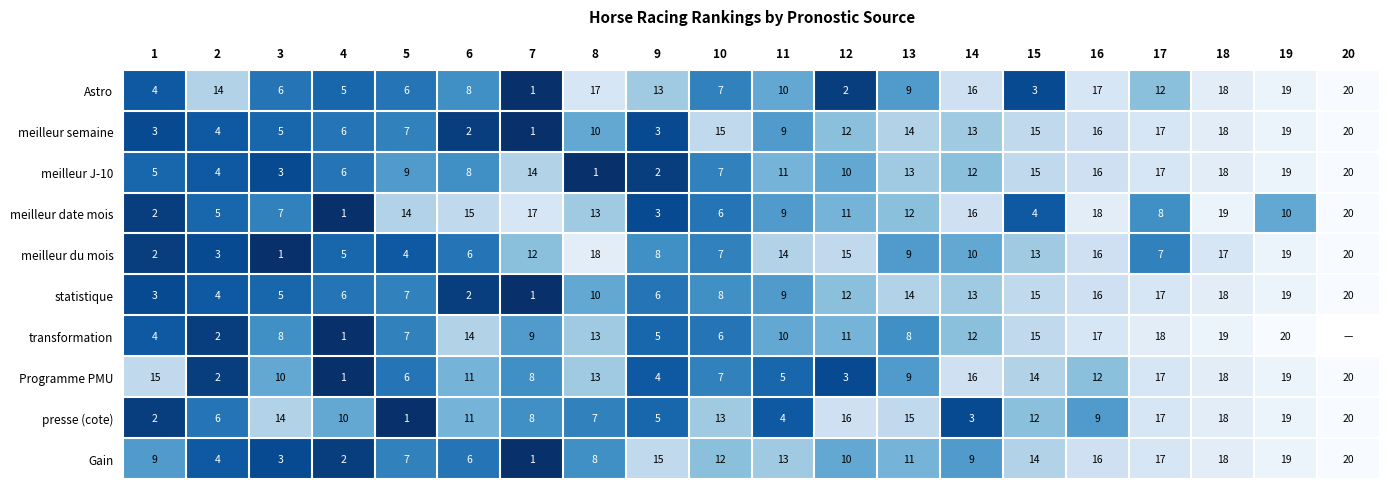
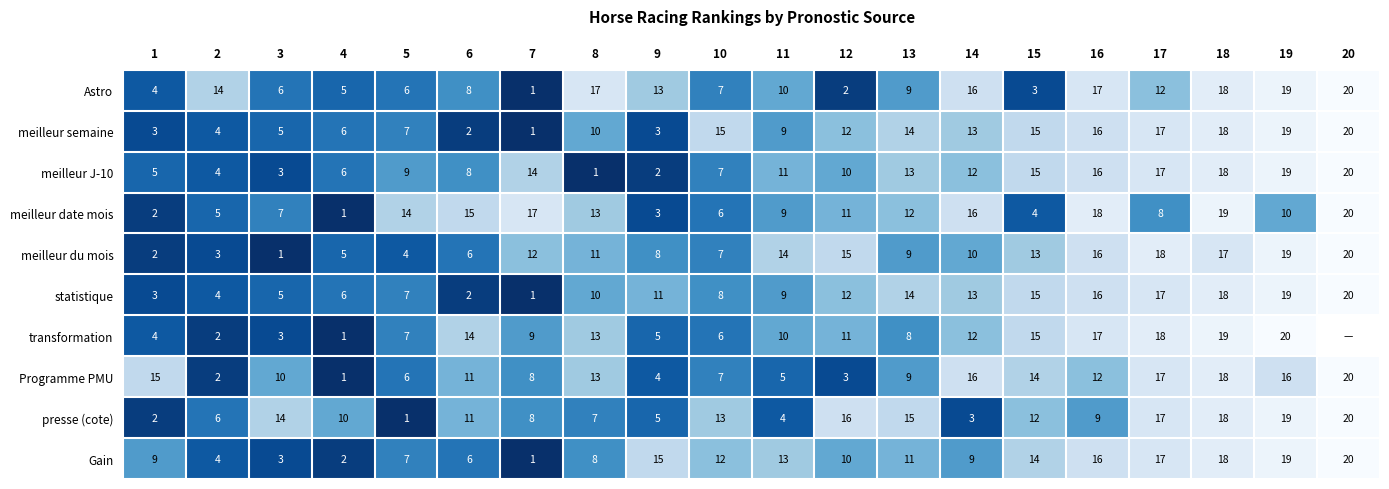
  {
    "Astro": {
      "1": 4,
      "2": 14,
      "3": 6,
      "4": 5,
      "5": 6,
      "6": 8,
      "7": 1,
      "8": 17,
      "9": 13,
      "10": 7,
      "11": 10,
      "12": 2,
      "13": 9,
      "14": 16,
      "15": 3,
      "16": 17,
      "17": 12,
      "18": 18,
      "19": 19,
      "20": 20
    },
    "meilleur semaine": {
      "1": 3,
      "2": 4,
      "3": 5,
      "4": 6,
      "5": 7,
      "6": 2,
      "7": 1,
      "8": 10,
      "9": 3,
      "10": 15,
      "11": 9,
      "12": 12,
      "13": 14,
      "14": 13,
      "15": 15,
      "16": 16,
      "17": 17,
      "18": 18,
      "19": 19,
      "20": 20
    },
    "meilleur J-10": {
      "1": 5,
      "2": 4,
      "3": 3,
      "4": 6,
      "5": 9,
      "6": 8,
      "7": 14,
      "8": 1,
      "9": 2,
      "10": 7,
      "11": 11,
      "12": 10,
      "13": 13,
      "14": 12,
      "15": 15,
      "16": 16,
      "17": 17,
      "18": 18,
      "19": 19,
      "20": 20
    },
    "meilleur date mois": {
      "1": 2,
      "2": 5,
      "3": 7,
      "4": 1,
      "5": 14,
      "6": 15,
      "7": 17,
      "8": 13,
      "9": 3,
      "10": 6,
      "11": 9,
      "12": 11,
      "13": 12,
      "14": 16,
      "15": 4,
      "16": 18,
      "17": 8,
      "18": 19,
      "19": 10,
      "20": 20
    },
    "meilleur du mois": {
      "1": 2,
      "2": 3,
      "3": 1,
      "4": 5,
      "5": 4,
      "6": 6,
      "7": 12,
-     "8": 18,
+     "8": 11,
      "9": 8,
      "10": 7,
      "11": 14,
      "12": 15,
      "13": 9,
      "14": 10,
      "15": 13,
      "16": 16,
-     "17": 7,
+     "17": 18,
      "18": 17,
      "19": 19,
      "20": 20
    },
    "statistique": {
      "1": 3,
      "2": 4,
      "3": 5,
      "4": 6,
      "5": 7,
      "6": 2,
      "7": 1,
      "8": 10,
-     "9": 6,
+     "9": 11,
      "10": 8,
      "11": 9,
      "12": 12,
      "13": 14,
      "14": 13,
      "15": 15,
      "16": 16,
      "17": 17,
      "18": 18,
      "19": 19,
      "20": 20
    },
    "transformation": {
      "1": 4,
      "2": 2,
-     "3": 8,
+     "3": 3,
      "4": 1,
      "5": 7,
      "6": 14,
      "7": 9,
      "8": 13,
      "9": 5,
      "10": 6,
      "11": 10,
      "12": 11,
      "13": 8,
      "14": 12,
      "15": 15,
      "16": 17,
      "17": 18,
      "18": 19,
      "19": 20
    },
    "Programme PMU": {
      "1": 15,
      "2": 2,
      "3": 10,
      "4": 1,
      "5": 6,
      "6": 11,
      "7": 8,
      "8": 13,
      "9": 4,
      "10": 7,
      "11": 5,
      "12": 3,
      "13": 9,
      "14": 16,
      "15": 14,
      "16": 12,
      "17": 17,
      "18": 18,
-     "19": 19,
+     "19": 16,
      "20": 20
    },
    "presse (cote)": {
      "1": 2,
      "2": 6,
      "3": 14,
      "4": 10,
      "5": 1,
      "6": 11,
      "7": 8,
      "8": 7,
      "9": 5,
      "10": 13,
      "11": 4,
      "12": 16,
      "13": 15,
      "14": 3,
      "15": 12,
      "16": 9,
      "17": 17,
      "18": 18,
      "19": 19,
      "20": 20
    },
    "Gain": {
      "1": 9,
      "2": 4,
      "3": 3,
      "4": 2,
      "5": 7,
      "6": 6,
      "7": 1,
      "8": 8,
      "9": 15,
      "10": 12,
      "11": 13,
      "12": 10,
      "13": 11,
      "14": 9,
      "15": 14,
      "16": 16,
      "17": 17,
      "18": 18,
      "19": 19,
      "20": 20
    }
  }
